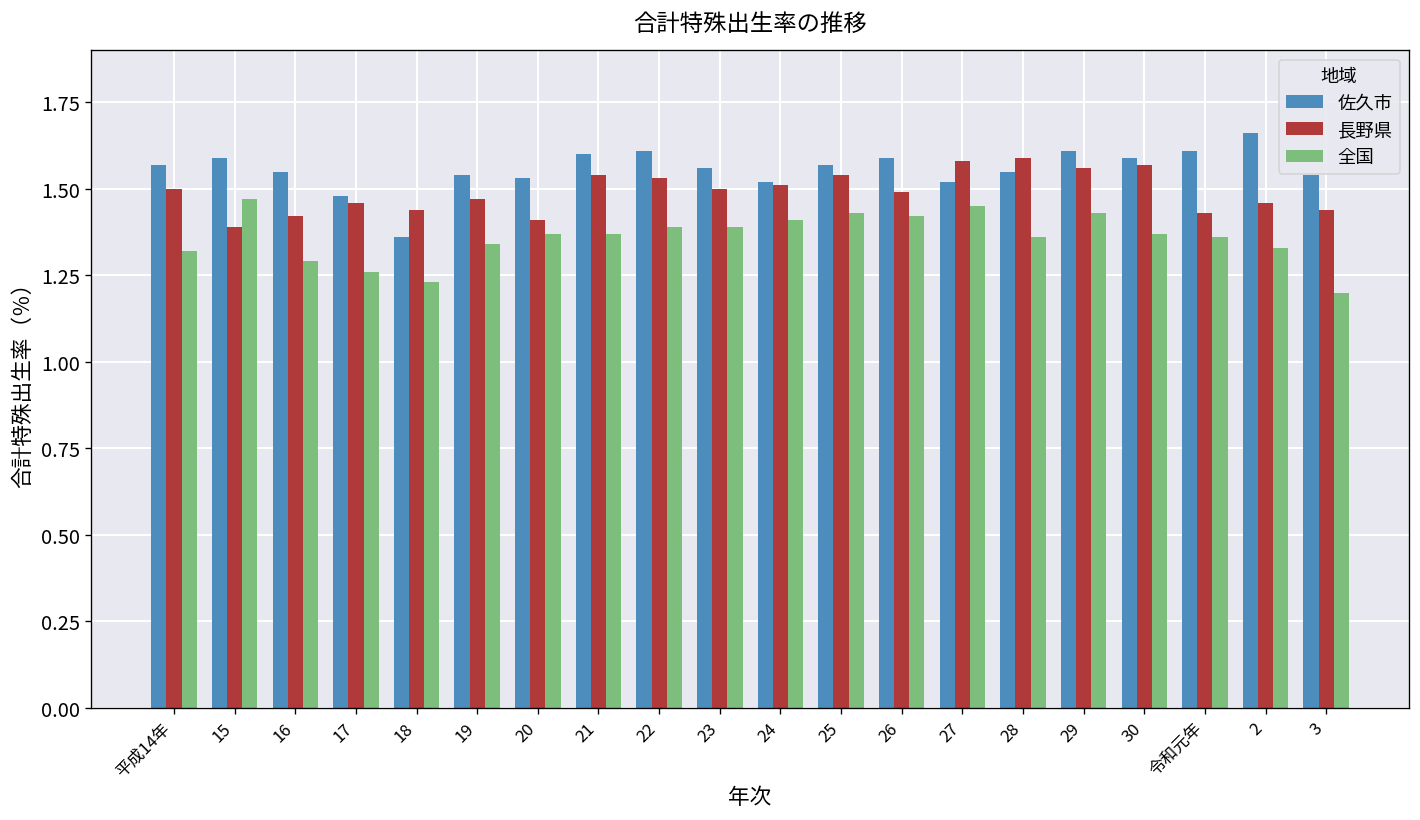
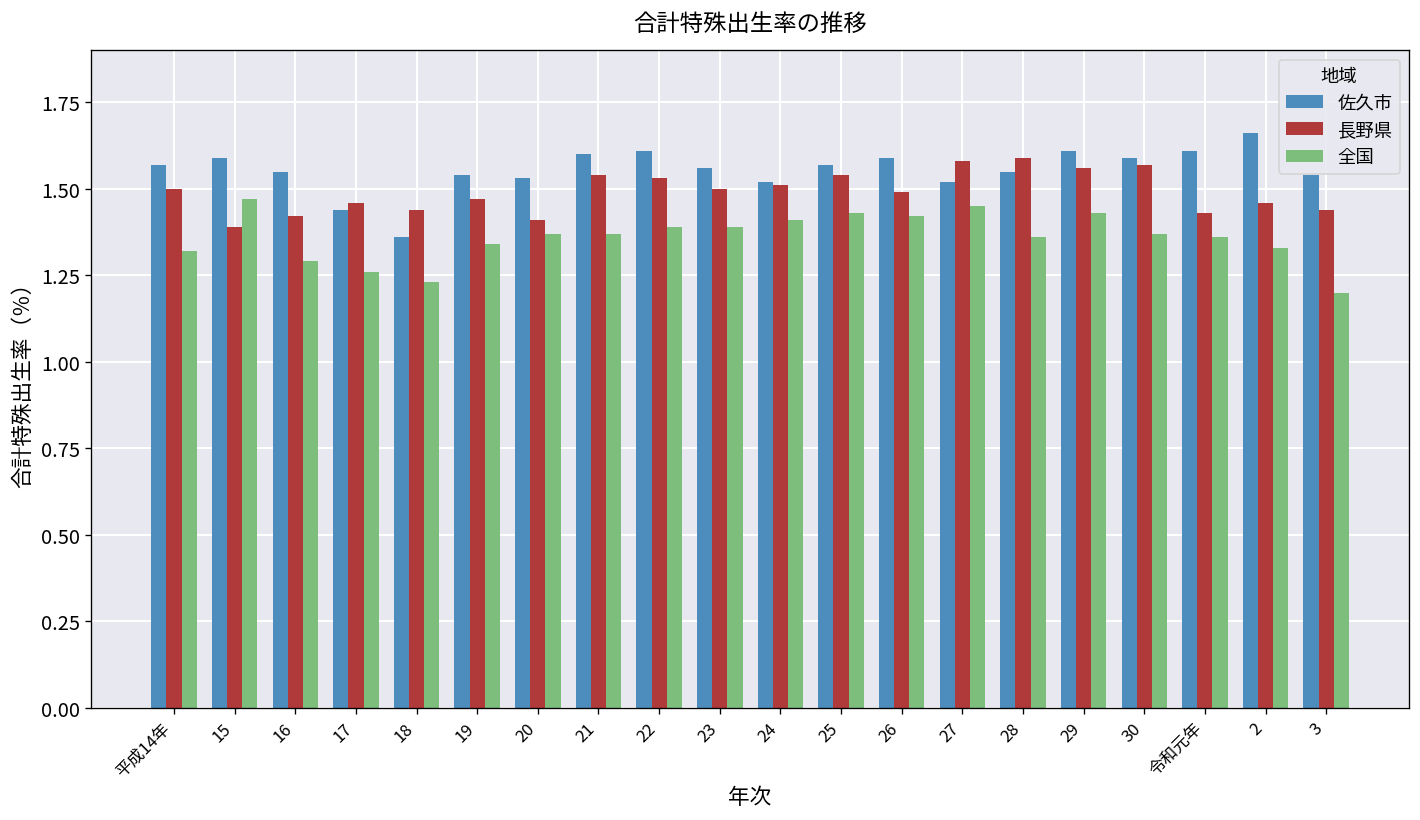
  {
    "佐久市": {
      "平成14年": 1.57,
      "15": 1.59,
      "16": 1.55,
-     "17": 1.48,
+     "17": 1.44,
      "18": 1.36,
      "19": 1.54,
      "20": 1.53,
      "21": 1.60,
      "22": 1.61,
      "23": 1.56,
      "24": 1.52,
      "25": 1.57,
      "26": 1.59,
      "27": 1.52,
      "28": 1.55,
      "29": 1.61,
      "30": 1.59,
      "令和元年": 1.61,
      "2": 1.66
    },
    "長野県": {
      "平成14年": 1.50,
      "15": 1.39,
      "16": 1.42,
      "17": 1.46,
      "18": 1.44,
      "19": 1.47,
      "20": 1.41,
      "21": 1.54,
      "22": 1.53,
      "23": 1.50,
      "24": 1.51,
      "25": 1.54,
      "26": 1.49,
      "27": 1.58,
      "28": 1.59,
      "29": 1.56,
      "30": 1.57,
      "令和元年": 1.43,
      "2": 1.46,
      "3": 1.44
    },
    "全国": {
      "平成14年": 1.32,
      "15": 1.47,
      "16": 1.29,
      "17": 1.26,
      "18": 1.23,
      "19": 1.34,
      "20": 1.37,
      "21": 1.37,
      "22": 1.39,
      "23": 1.39,
      "24": 1.41,
      "25": 1.43,
      "26": 1.42,
      "27": 1.45,
      "28": 1.36,
      "29": 1.43,
      "30": 1.37,
      "令和元年": 1.36,
      "2": 1.33,
      "3": 1.20
    }
  }
